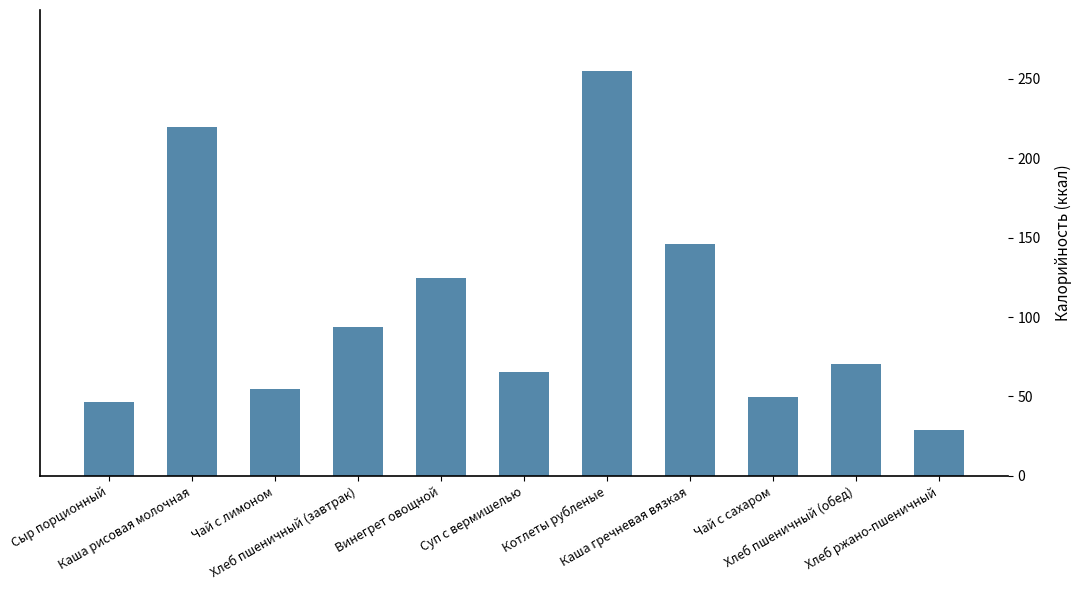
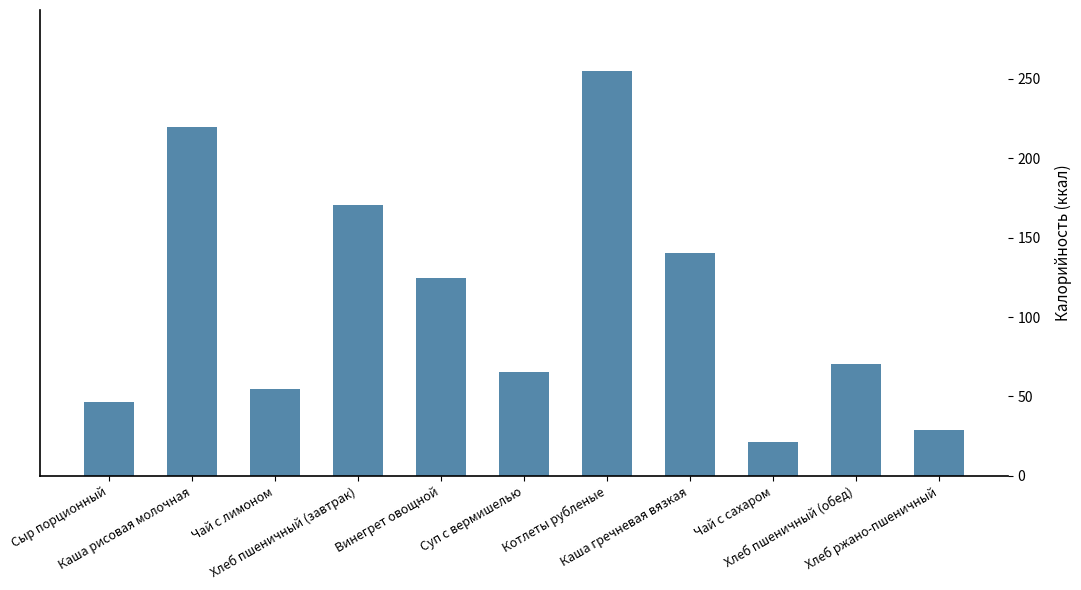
  {
    "Сыр порционный": 46,
    "Каша рисовая молочная": 219,
    "Чай с лимоном": 55,
-   "Хлеб пшеничный (завтрак)": 94,
+   "Хлеб пшеничный (завтрак)": 171,
    "Винегрет овощной": 124,
    "Суп с вермишелью": 65,
    "Котлеты рубленые": 255,
-   "Каша гречневая вязкая": 146,
-   "Чай с сахаром": 49,
+   "Каша гречневая вязкая": 140,
+   "Чай с сахаром": 21,
    "Хлеб пшеничный (обед)": 71,
    "Хлеб ржано-пшеничный": 29
  }
